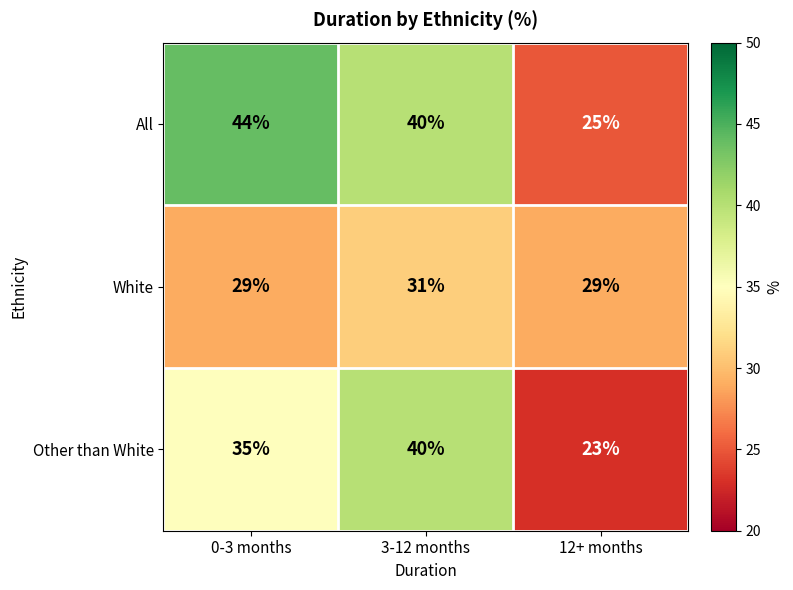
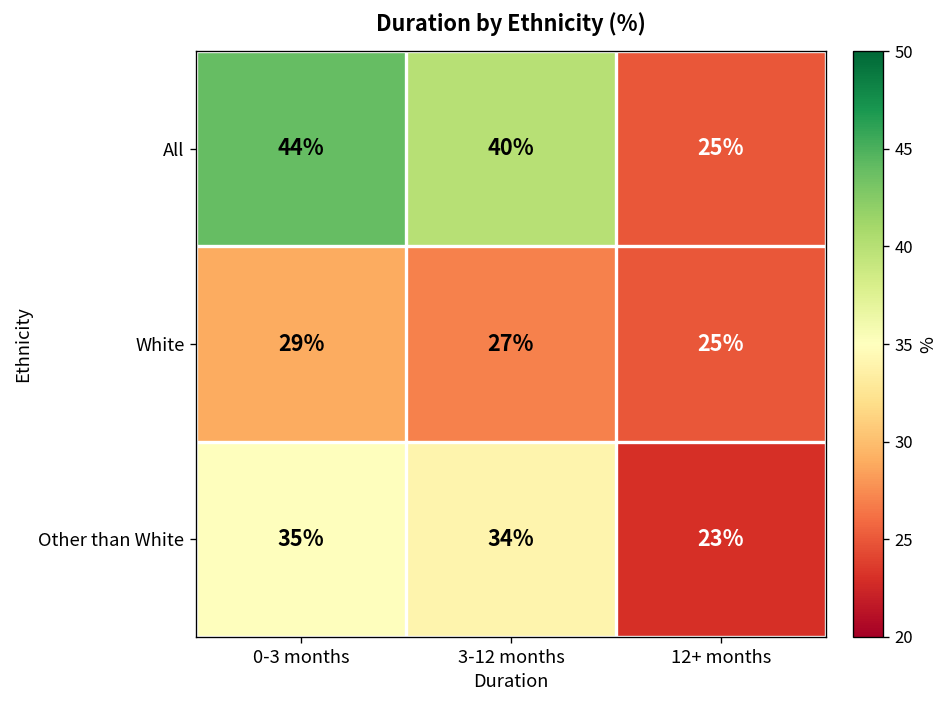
  {
    "All": {
      "0-3 months": "44%",
      "3-12 months": "40%",
      "12+ months": "25%"
    },
    "White": {
      "0-3 months": "29%",
-     "3-12 months": "31%",
-     "12+ months": "29%"
+     "3-12 months": "27%",
+     "12+ months": "25%"
    },
    "Other than White": {
      "0-3 months": "35%",
-     "3-12 months": "40%",
+     "3-12 months": "34%",
      "12+ months": "23%"
    }
  }
